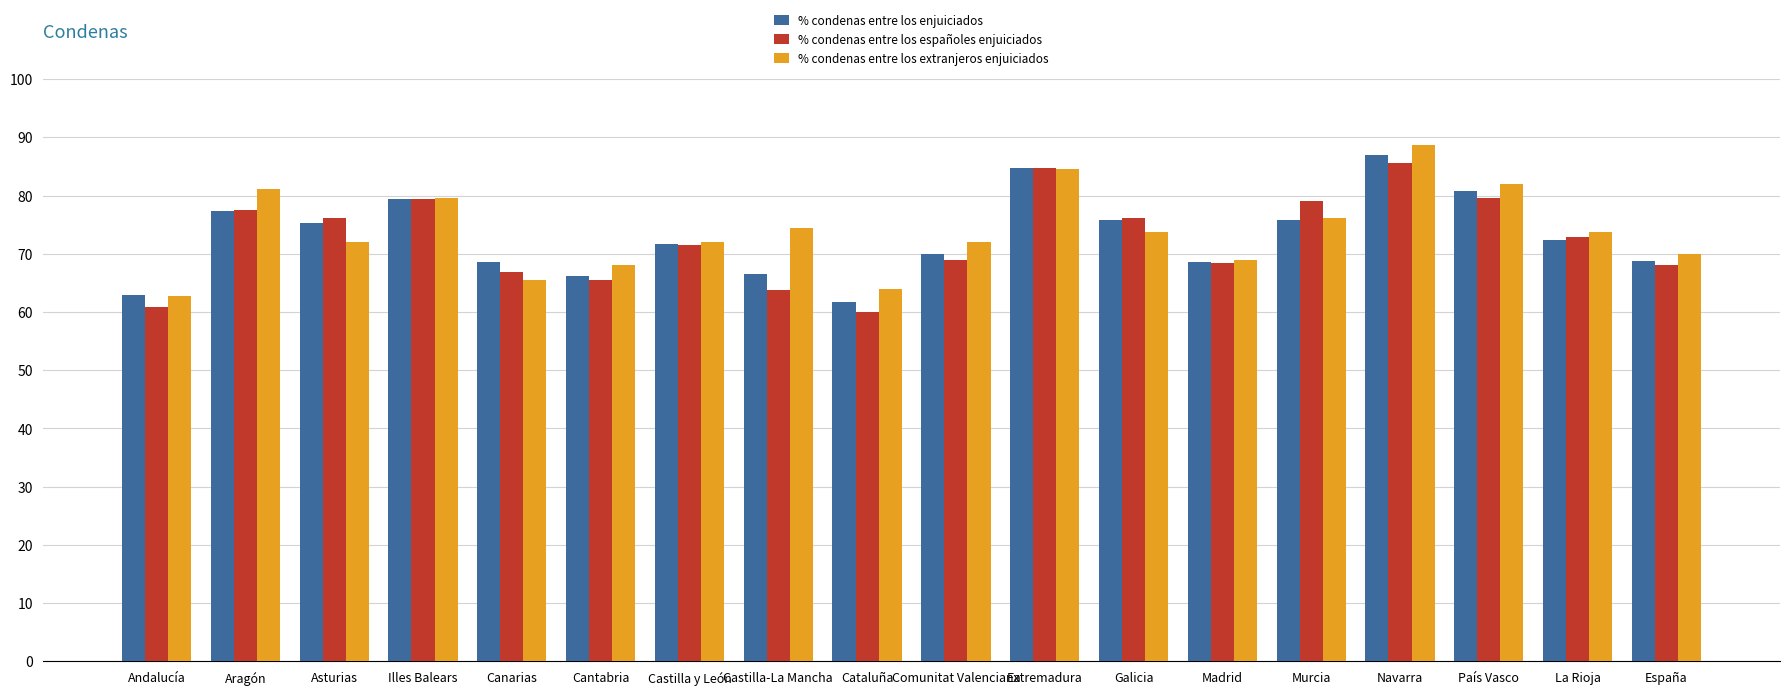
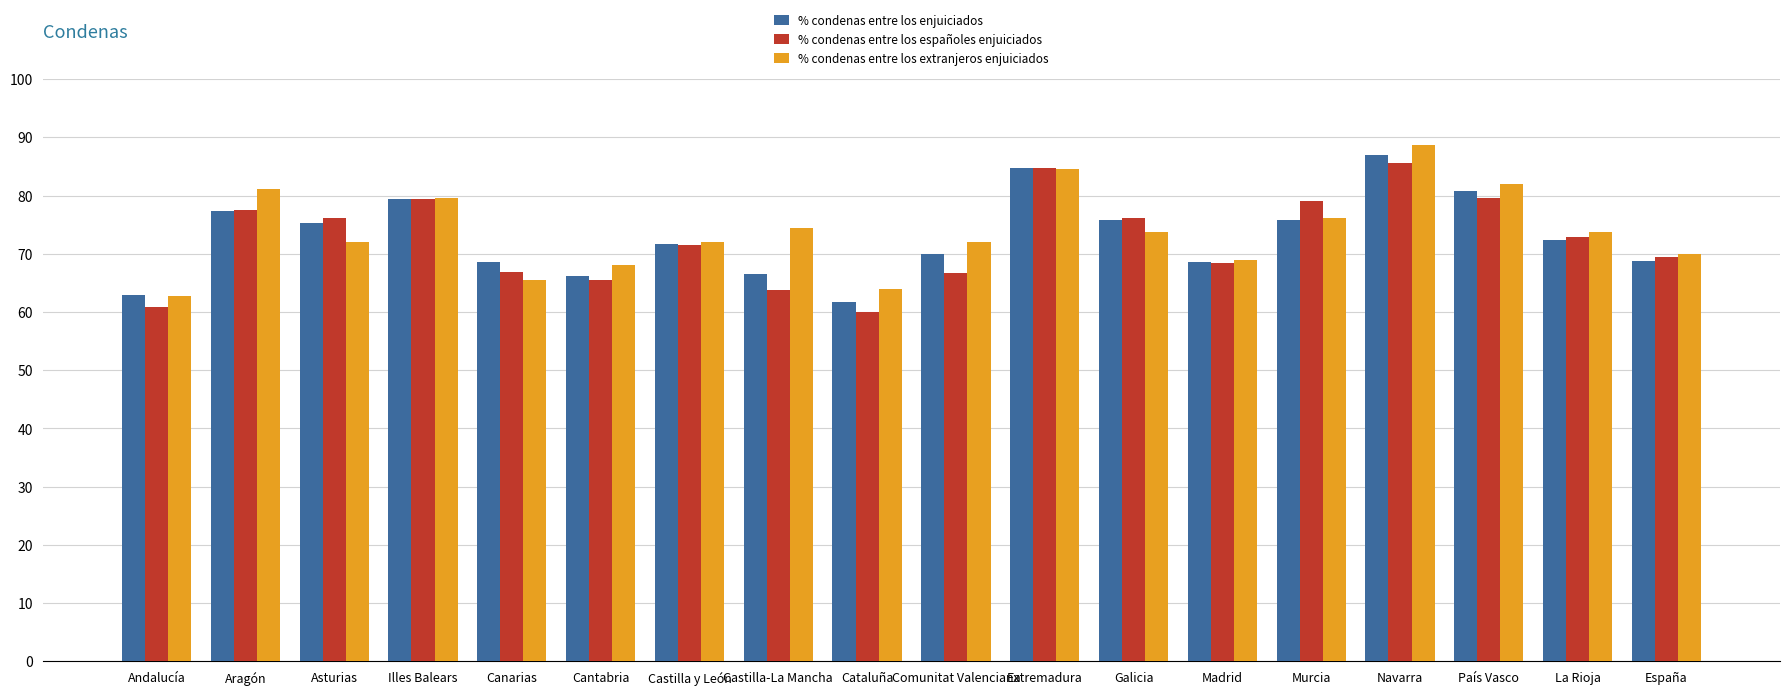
  {
    "% condenas entre los españoles enjuiciados": {
      "Andalucía": 61,
      "Aragón": 78,
      "Asturias": 76,
      "Illes Balears": 79,
      "Canarias": 67,
      "Cantabria": 66,
      "Castilla y León": 71,
      "Castilla-La Mancha": 64,
      "Cataluña": 60,
-     "Comunitat Valenciana": 69,
+     "Comunitat Valenciana": 67,
      "Galicia": 76,
      "Madrid": 68,
      "Murcia": 79,
      "Navarra": 86,
      "País Vasco": 80,
      "La Rioja": 73,
-     "España": 68
+     "España": 69
    }
  }
